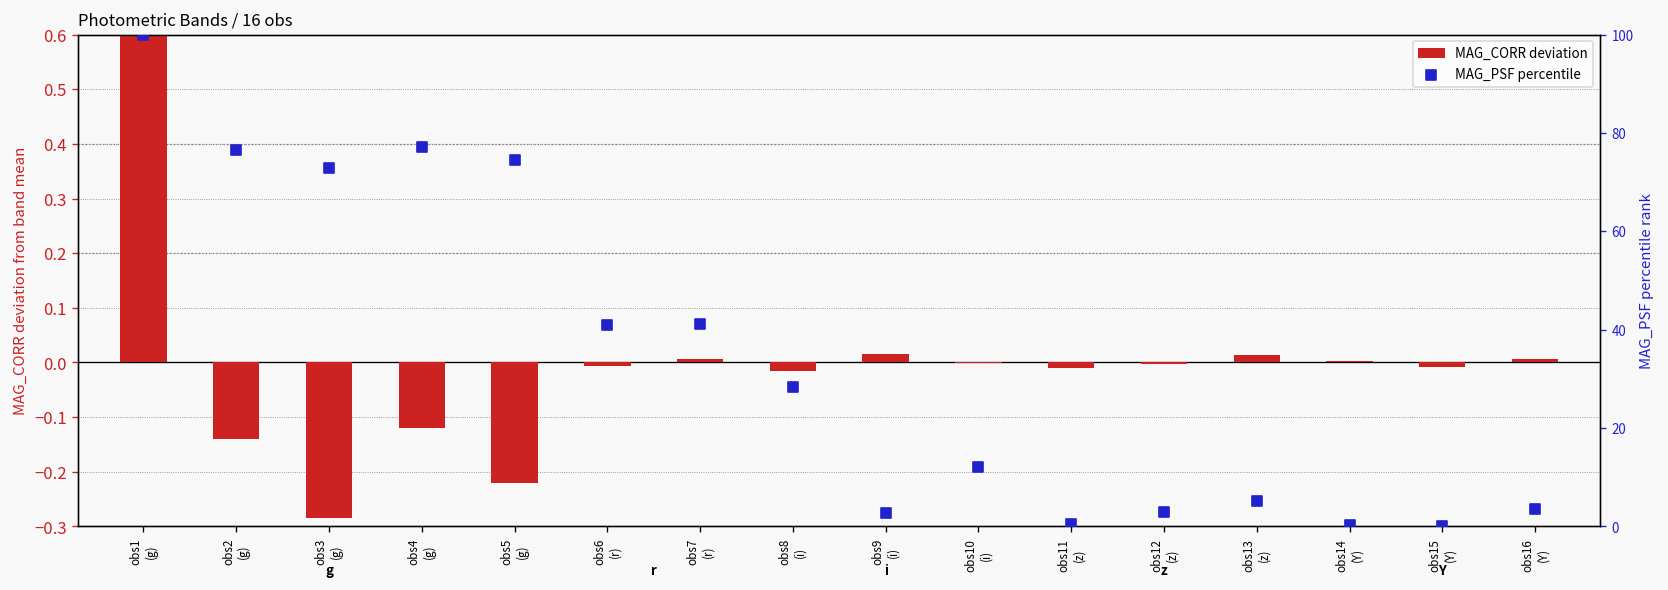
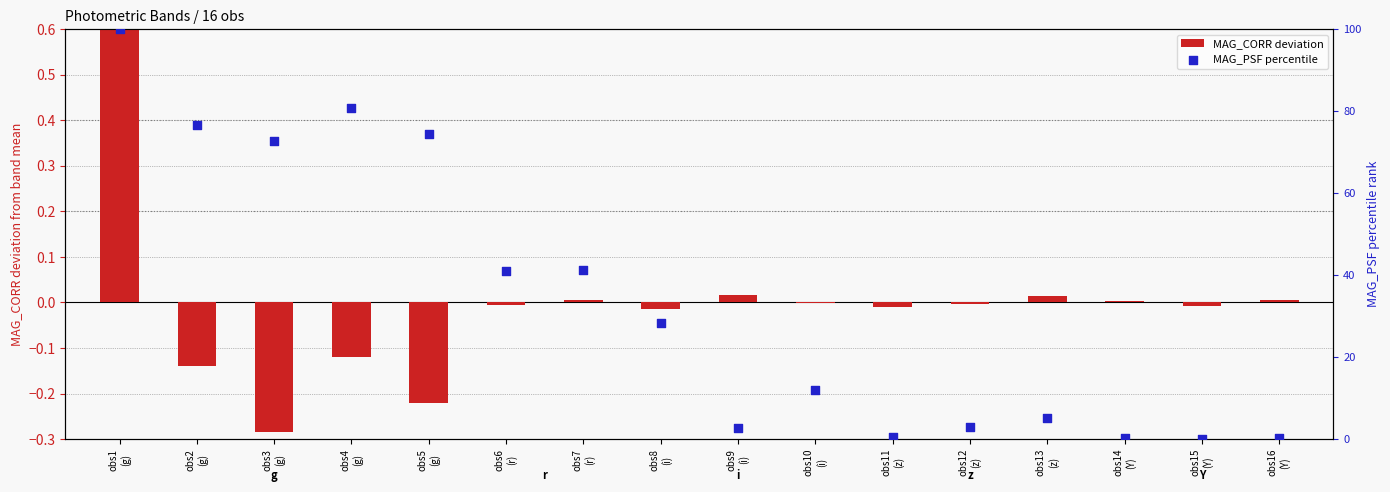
  {
    "MAG_CORR deviation": {
      "obs2 (g)": -0.14,
      "obs3 (g)": -0.28,
      "obs4 (g)": -0.12,
      "obs5 (g)": -0.22,
      "obs6 (r)": -0.01,
      "obs7 (r)": 0.01,
      "obs8 (i)": -0.02,
      "obs9 (i)": 0.02,
      "obs11 (z)": -0.01,
      "obs13 (z)": 0.01,
      "obs15 (Y)": -0.01,
      "obs16 (Y)": 0.01
    },
    "MAG_PSF percentile": {
-     "obs4 (g)": 77,
-     "obs16 (Y)": 4
+     "obs4 (g)": 81,
+     "obs16 (Y)": 0
    }
  }
